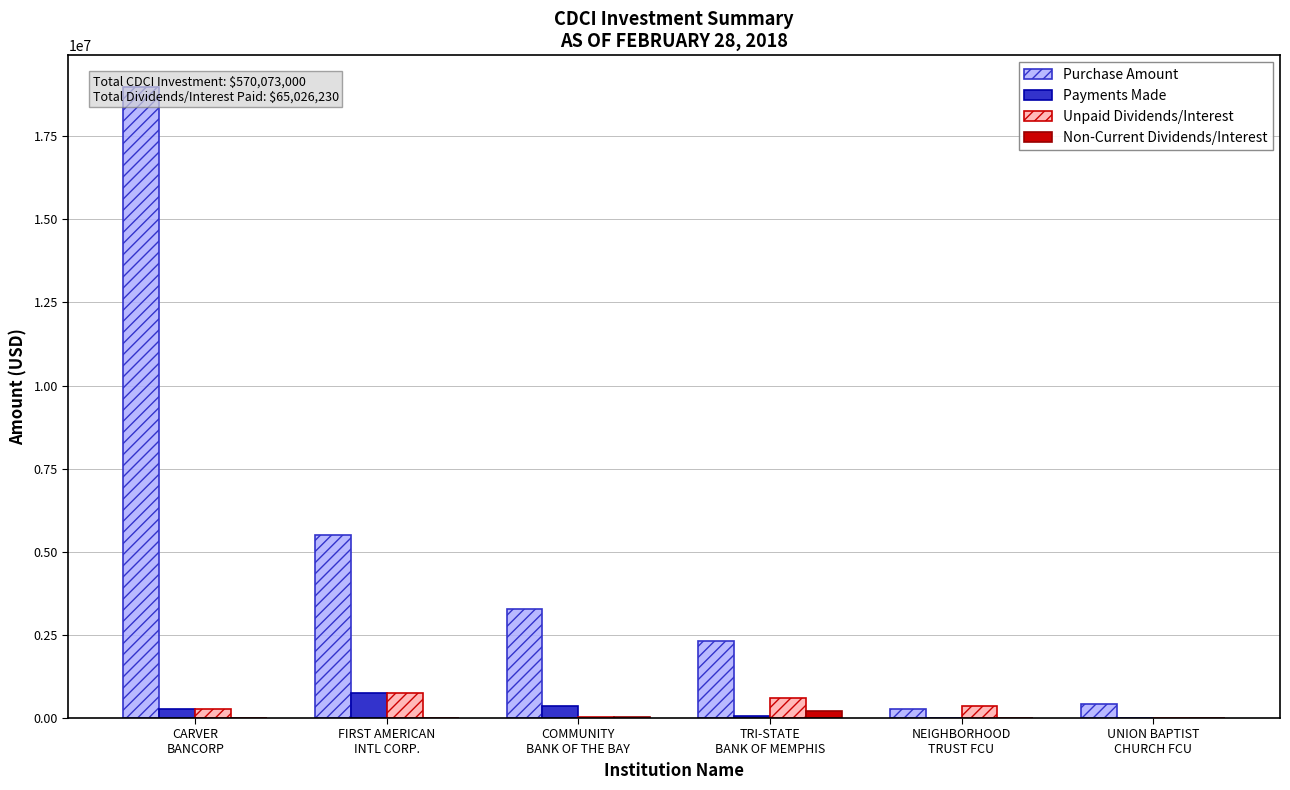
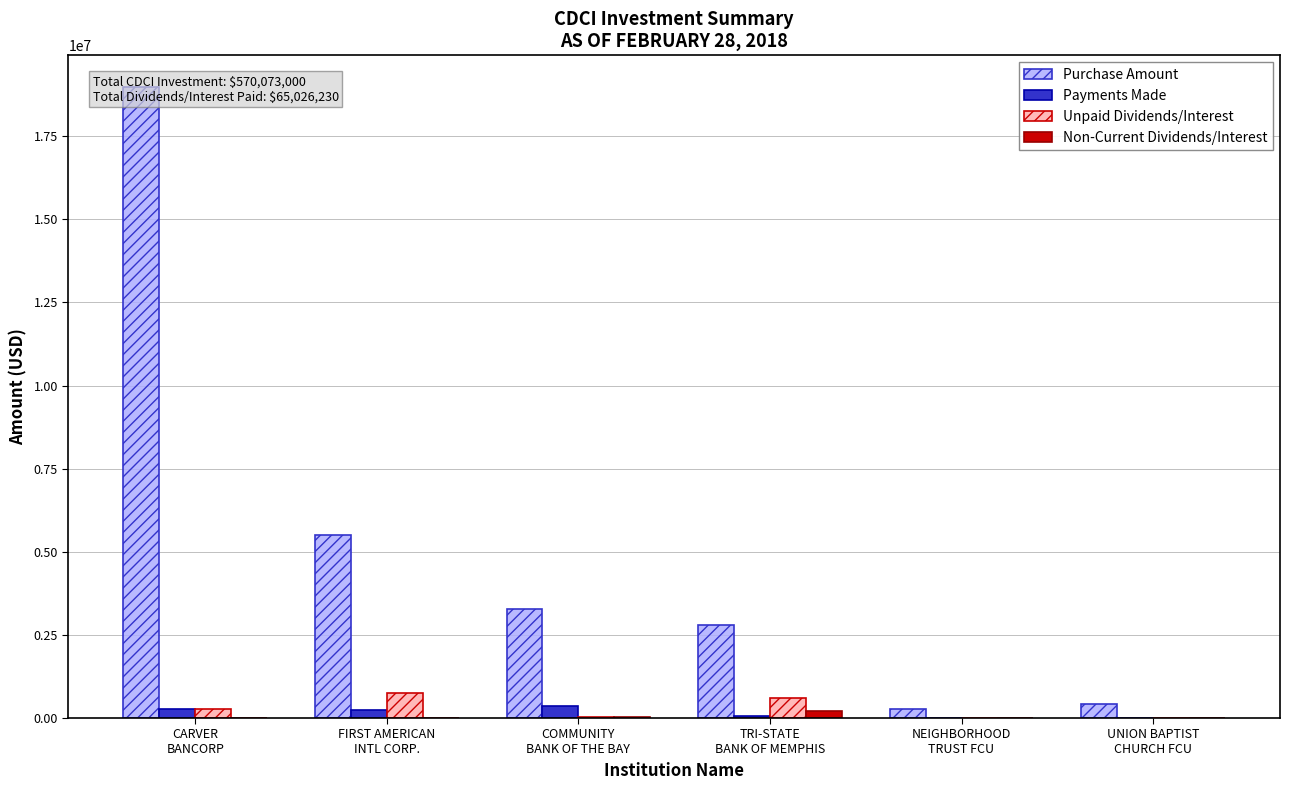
  {
    "Purchase Amount": {
      "FIRST AMERICAN INTL CORP.": 5500000,
      "COMMUNITY BANK OF THE BAY": 3300000,
-     "TRI-STATE BANK OF MEMPHIS": 2300000,
+     "TRI-STATE BANK OF MEMPHIS": 2800000,
      "NEIGHBORHOOD TRUST FCU": 300000,
      "UNION BAPTIST CHURCH FCU": 400000
    },
    "Payments Made": {
      "CARVER BANCORP": 300000,
-     "FIRST AMERICAN INTL CORP.": 800000,
+     "FIRST AMERICAN INTL CORP.": 200000,
      "COMMUNITY BANK OF THE BAY": 400000
    },
    "Unpaid Dividends/Interest": {
      "CARVER BANCORP": 300000,
      "FIRST AMERICAN INTL CORP.": 800000,
      "TRI-STATE BANK OF MEMPHIS": 600000,
-     "NEIGHBORHOOD TRUST FCU": 400000
+     "NEIGHBORHOOD TRUST FCU": 0
    },
    "Non-Current Dividends/Interest": {
      "CARVER BANCORP": 0,
      "FIRST AMERICAN INTL CORP.": 0,
      "TRI-STATE BANK OF MEMPHIS": 200000,
      "NEIGHBORHOOD TRUST FCU": 0,
      "UNION BAPTIST CHURCH FCU": 0
    }
  }
